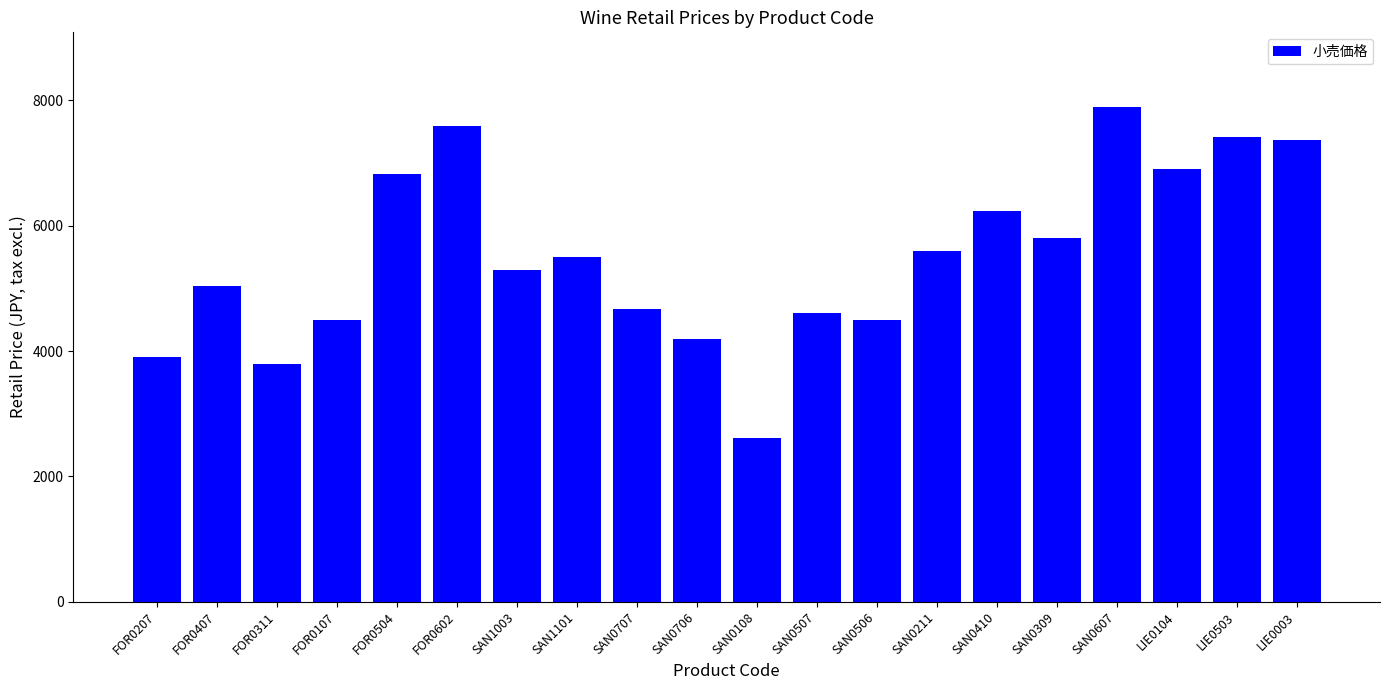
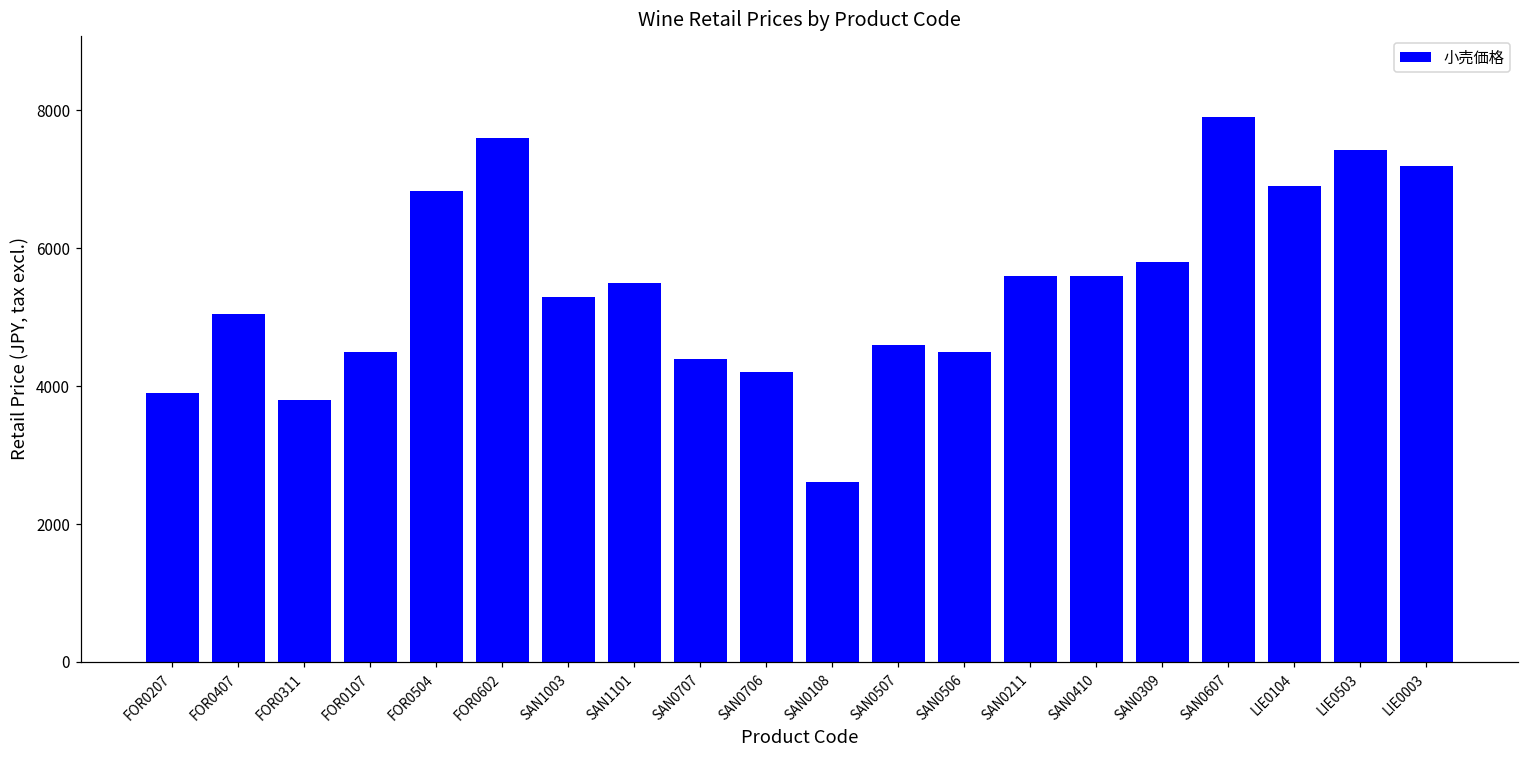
  {
    "FOR0207": 3900,
    "FOR0407": 5000,
    "FOR0311": 3800,
    "FOR0107": 4500,
    "FOR0504": 6800,
    "FOR0602": 7600,
    "SAN1003": 5300,
    "SAN1101": 5500,
-   "SAN0707": 4700,
+   "SAN0707": 4400,
    "SAN0706": 4200,
    "SAN0108": 2600,
    "SAN0507": 4600,
    "SAN0506": 4500,
    "SAN0211": 5600,
-   "SAN0410": 6200,
+   "SAN0410": 5600,
    "SAN0309": 5800,
    "SAN0607": 7900,
    "LIE0104": 6900,
    "LIE0503": 7400,
-   "LIE0003": 7400
+   "LIE0003": 7200
  }
